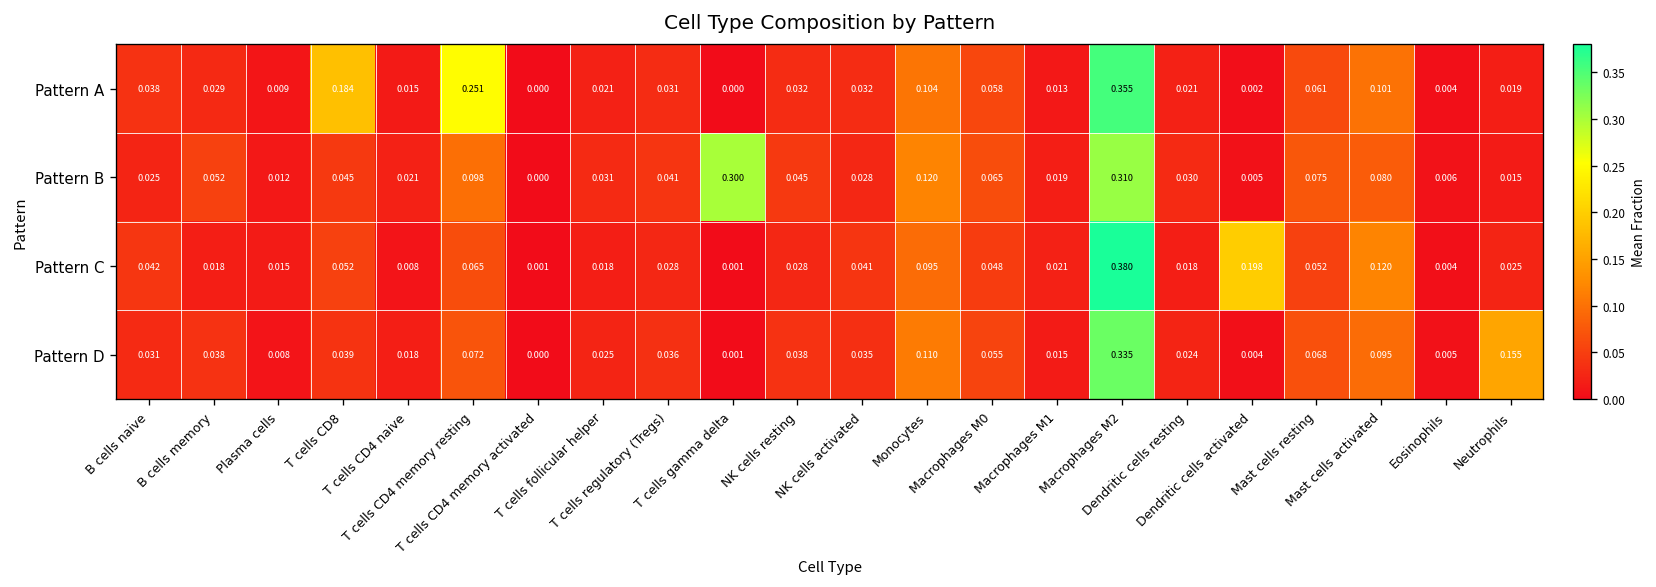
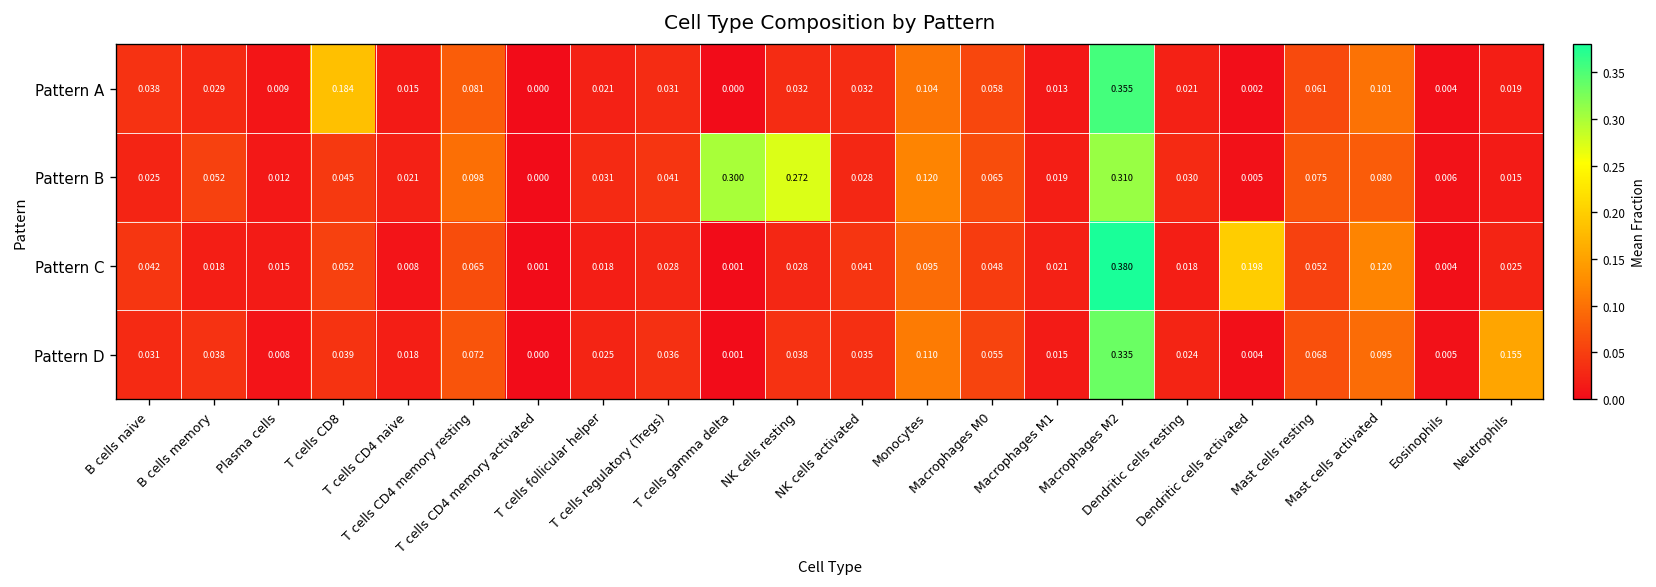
  {
    "Pattern A": {
      "B cells naive": 0.038,
      "B cells memory": 0.029,
      "Plasma cells": 0.009,
      "T cells CD8": 0.184,
      "T cells CD4 naive": 0.015,
-     "T cells CD4 memory resting": 0.251,
+     "T cells CD4 memory resting": 0.081,
      "T cells CD4 memory activated": 0.000,
      "T cells follicular helper": 0.021,
      "T cells regulatory (Tregs)": 0.031,
      "T cells gamma delta": 0.000,
      "NK cells resting": 0.032,
      "NK cells activated": 0.032,
      "Monocytes": 0.104,
      "Macrophages M0": 0.058,
      "Macrophages M1": 0.013,
      "Macrophages M2": 0.355,
      "Dendritic cells resting": 0.021,
      "Dendritic cells activated": 0.002,
      "Mast cells resting": 0.061,
      "Mast cells activated": 0.101,
      "Eosinophils": 0.004,
      "Neutrophils": 0.019
    },
    "Pattern B": {
      "B cells naive": 0.025,
      "B cells memory": 0.052,
      "Plasma cells": 0.012,
      "T cells CD8": 0.045,
      "T cells CD4 naive": 0.021,
      "T cells CD4 memory resting": 0.098,
      "T cells CD4 memory activated": 0.000,
      "T cells follicular helper": 0.031,
      "T cells regulatory (Tregs)": 0.041,
      "T cells gamma delta": 0.300,
-     "NK cells resting": 0.045,
+     "NK cells resting": 0.272,
      "NK cells activated": 0.028,
      "Monocytes": 0.120,
      "Macrophages M0": 0.065,
      "Macrophages M1": 0.019,
      "Macrophages M2": 0.310,
      "Dendritic cells resting": 0.030,
      "Dendritic cells activated": 0.005,
      "Mast cells resting": 0.075,
      "Mast cells activated": 0.080,
      "Eosinophils": 0.006,
      "Neutrophils": 0.015
    },
    "Pattern C": {
      "B cells naive": 0.042,
      "B cells memory": 0.018,
      "Plasma cells": 0.015,
      "T cells CD8": 0.052,
      "T cells CD4 naive": 0.008,
      "T cells CD4 memory resting": 0.065,
      "T cells CD4 memory activated": 0.001,
      "T cells follicular helper": 0.018,
      "T cells regulatory (Tregs)": 0.028,
      "T cells gamma delta": 0.001,
      "NK cells resting": 0.028,
      "NK cells activated": 0.041,
      "Monocytes": 0.095,
      "Macrophages M0": 0.048,
      "Macrophages M1": 0.021,
      "Macrophages M2": 0.380,
      "Dendritic cells resting": 0.018,
      "Dendritic cells activated": 0.198,
      "Mast cells resting": 0.052,
      "Mast cells activated": 0.120,
      "Eosinophils": 0.004,
      "Neutrophils": 0.025
    },
    "Pattern D": {
      "B cells naive": 0.031,
      "B cells memory": 0.038,
      "Plasma cells": 0.008,
      "T cells CD8": 0.039,
      "T cells CD4 naive": 0.018,
      "T cells CD4 memory resting": 0.072,
      "T cells CD4 memory activated": 0.000,
      "T cells follicular helper": 0.025,
      "T cells regulatory (Tregs)": 0.036,
      "T cells gamma delta": 0.001,
      "NK cells resting": 0.038,
      "NK cells activated": 0.035,
      "Monocytes": 0.110,
      "Macrophages M0": 0.055,
      "Macrophages M1": 0.015,
      "Macrophages M2": 0.335,
      "Dendritic cells resting": 0.024,
      "Dendritic cells activated": 0.004,
      "Mast cells resting": 0.068,
      "Mast cells activated": 0.095,
      "Eosinophils": 0.005,
      "Neutrophils": 0.155
    }
  }
